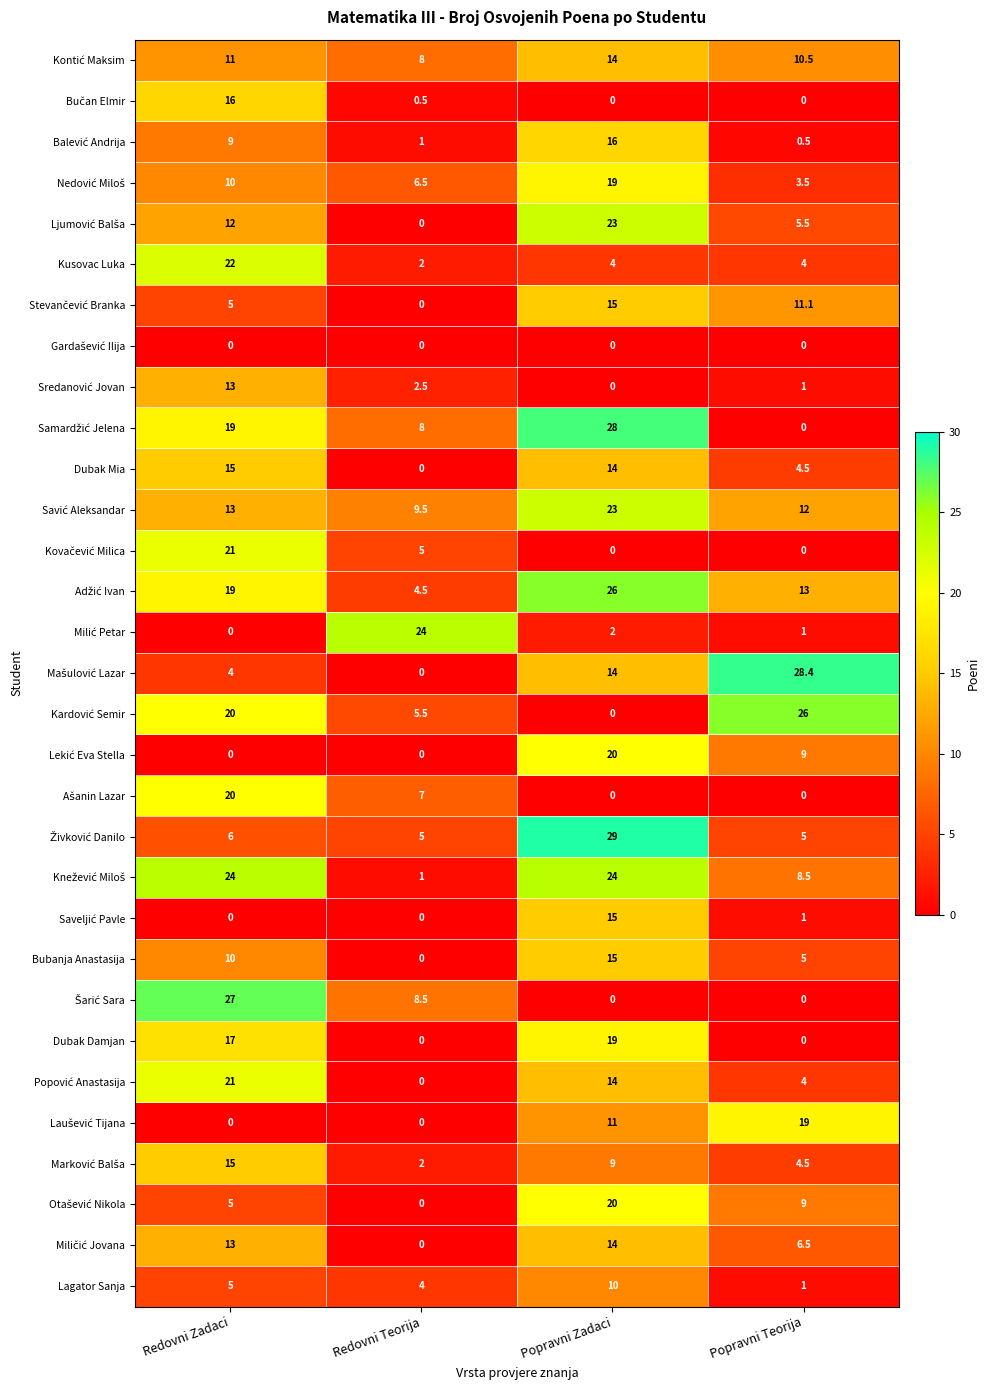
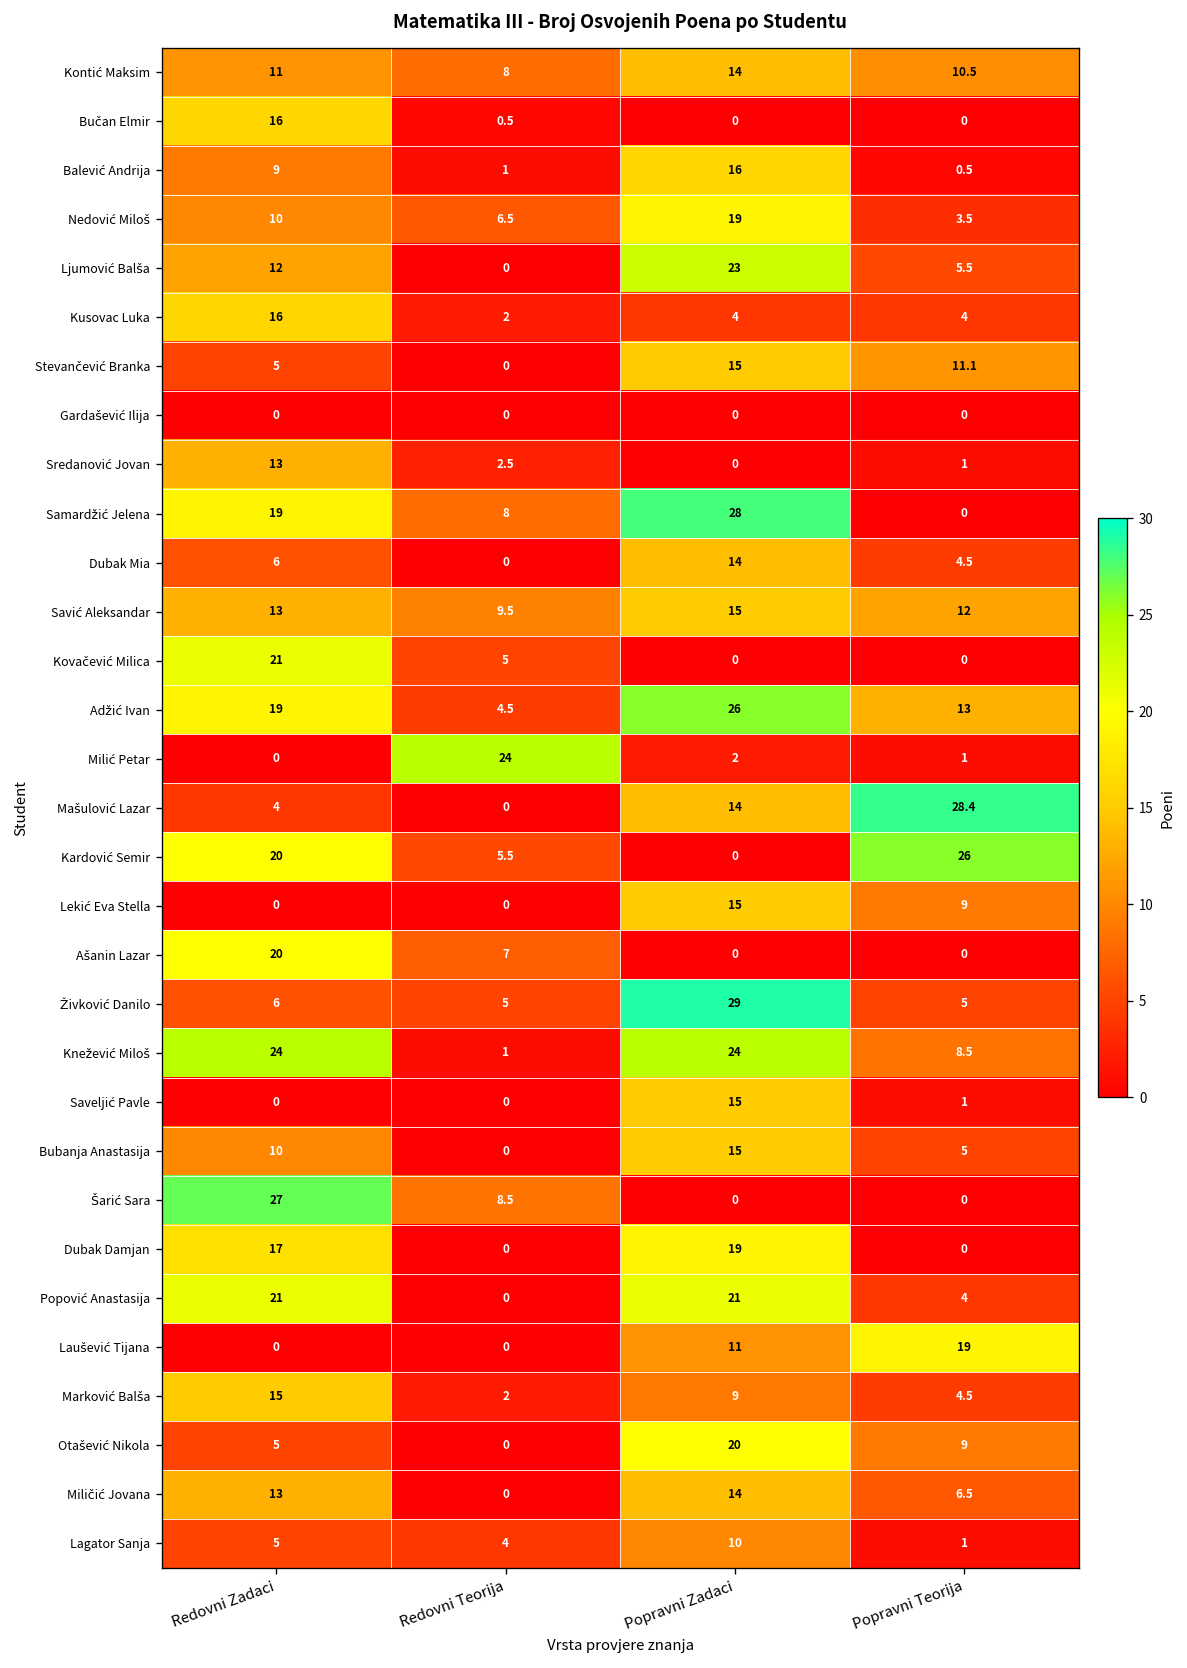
  {
    "Kontić Maksim": {
      "Redovni Zadaci": 11,
      "Redovni Teorija": 8,
      "Popravni Zadaci": 14,
      "Popravni Teorija": 10.5
    },
    "Bučan Elmir": {
      "Redovni Zadaci": 16,
      "Redovni Teorija": 0.5,
      "Popravni Zadaci": 0,
      "Popravni Teorija": 0
    },
    "Balević Andrija": {
      "Redovni Zadaci": 9,
      "Redovni Teorija": 1,
      "Popravni Zadaci": 16,
      "Popravni Teorija": 0.5
    },
    "Nedović Miloš": {
      "Redovni Zadaci": 10,
      "Redovni Teorija": 6.5,
      "Popravni Zadaci": 19,
      "Popravni Teorija": 3.5
    },
    "Ljumović Balša": {
      "Redovni Zadaci": 12,
      "Redovni Teorija": 0,
      "Popravni Zadaci": 23,
      "Popravni Teorija": 5.5
    },
    "Kusovac Luka": {
-     "Redovni Zadaci": 22,
+     "Redovni Zadaci": 16,
      "Redovni Teorija": 2,
      "Popravni Zadaci": 4,
      "Popravni Teorija": 4
    },
    "Stevančević Branka": {
      "Redovni Zadaci": 5,
      "Redovni Teorija": 0,
      "Popravni Zadaci": 15,
      "Popravni Teorija": 11.1
    },
    "Gardašević Ilija": {
      "Redovni Zadaci": 0,
      "Redovni Teorija": 0,
      "Popravni Zadaci": 0,
      "Popravni Teorija": 0
    },
    "Sredanović Jovan": {
      "Redovni Zadaci": 13,
      "Redovni Teorija": 2.5,
      "Popravni Zadaci": 0,
      "Popravni Teorija": 1
    },
    "Samardžić Jelena": {
      "Redovni Zadaci": 19,
      "Redovni Teorija": 8,
      "Popravni Zadaci": 28,
      "Popravni Teorija": 0
    },
    "Dubak Mia": {
-     "Redovni Zadaci": 15,
+     "Redovni Zadaci": 6,
      "Redovni Teorija": 0,
      "Popravni Zadaci": 14,
      "Popravni Teorija": 4.5
    },
    "Savić Aleksandar": {
      "Redovni Zadaci": 13,
      "Redovni Teorija": 9.5,
-     "Popravni Zadaci": 23,
+     "Popravni Zadaci": 15,
      "Popravni Teorija": 12
    },
    "Kovačević Milica": {
      "Redovni Zadaci": 21,
      "Redovni Teorija": 5,
      "Popravni Zadaci": 0,
      "Popravni Teorija": 0
    },
    "Adžić Ivan": {
      "Redovni Zadaci": 19,
      "Redovni Teorija": 4.5,
      "Popravni Zadaci": 26,
      "Popravni Teorija": 13
    },
    "Milić Petar": {
      "Redovni Zadaci": 0,
      "Redovni Teorija": 24,
      "Popravni Zadaci": 2,
      "Popravni Teorija": 1
    },
    "Mašulović Lazar": {
      "Redovni Zadaci": 4,
      "Redovni Teorija": 0,
      "Popravni Zadaci": 14,
      "Popravni Teorija": 28.4
    },
    "Kardović Semir": {
      "Redovni Zadaci": 20,
      "Redovni Teorija": 5.5,
      "Popravni Zadaci": 0,
      "Popravni Teorija": 26
    },
    "Lekić Eva Stella": {
      "Redovni Zadaci": 0,
      "Redovni Teorija": 0,
-     "Popravni Zadaci": 20,
+     "Popravni Zadaci": 15,
      "Popravni Teorija": 9
    },
    "Ašanin Lazar": {
      "Redovni Zadaci": 20,
      "Redovni Teorija": 7,
      "Popravni Zadaci": 0,
      "Popravni Teorija": 0
    },
    "Živković Danilo": {
      "Redovni Zadaci": 6,
      "Redovni Teorija": 5,
      "Popravni Zadaci": 29,
      "Popravni Teorija": 5
    },
    "Knežević Miloš": {
      "Redovni Zadaci": 24,
      "Redovni Teorija": 1,
      "Popravni Zadaci": 24,
      "Popravni Teorija": 8.5
    },
    "Saveljić Pavle": {
      "Redovni Zadaci": 0,
      "Redovni Teorija": 0,
      "Popravni Zadaci": 15,
      "Popravni Teorija": 1
    },
    "Bubanja Anastasija": {
      "Redovni Zadaci": 10,
      "Redovni Teorija": 0,
      "Popravni Zadaci": 15,
      "Popravni Teorija": 5
    },
    "Šarić Sara": {
      "Redovni Zadaci": 27,
      "Redovni Teorija": 8.5,
      "Popravni Zadaci": 0,
      "Popravni Teorija": 0
    },
    "Dubak Damjan": {
      "Redovni Zadaci": 17,
      "Redovni Teorija": 0,
      "Popravni Zadaci": 19,
      "Popravni Teorija": 0
    },
    "Popović Anastasija": {
      "Redovni Zadaci": 21,
      "Redovni Teorija": 0,
-     "Popravni Zadaci": 14,
+     "Popravni Zadaci": 21,
      "Popravni Teorija": 4
    },
    "Laušević Tijana": {
      "Redovni Zadaci": 0,
      "Redovni Teorija": 0,
      "Popravni Zadaci": 11,
      "Popravni Teorija": 19
    },
    "Marković Balša": {
      "Redovni Zadaci": 15,
      "Redovni Teorija": 2,
      "Popravni Zadaci": 9,
      "Popravni Teorija": 4.5
    },
    "Otašević Nikola": {
      "Redovni Zadaci": 5,
      "Redovni Teorija": 0,
      "Popravni Zadaci": 20,
      "Popravni Teorija": 9
    },
    "Miličić Jovana": {
      "Redovni Zadaci": 13,
      "Redovni Teorija": 0,
      "Popravni Zadaci": 14,
      "Popravni Teorija": 6.5
    },
    "Lagator Sanja": {
      "Redovni Zadaci": 5,
      "Redovni Teorija": 4,
      "Popravni Zadaci": 10,
      "Popravni Teorija": 1
    }
  }
